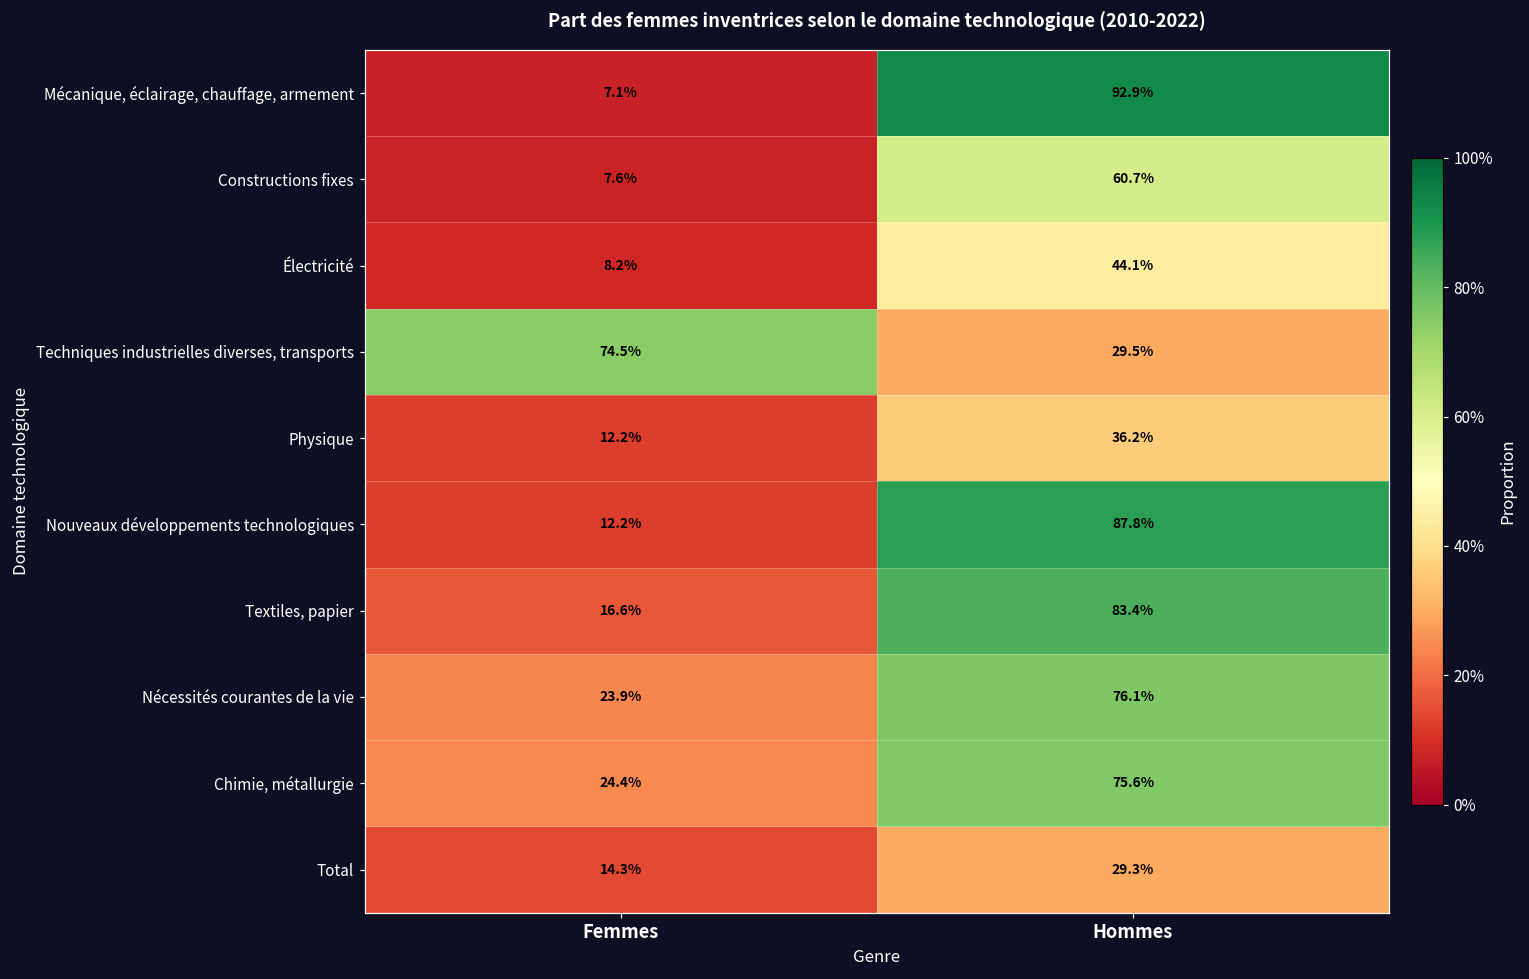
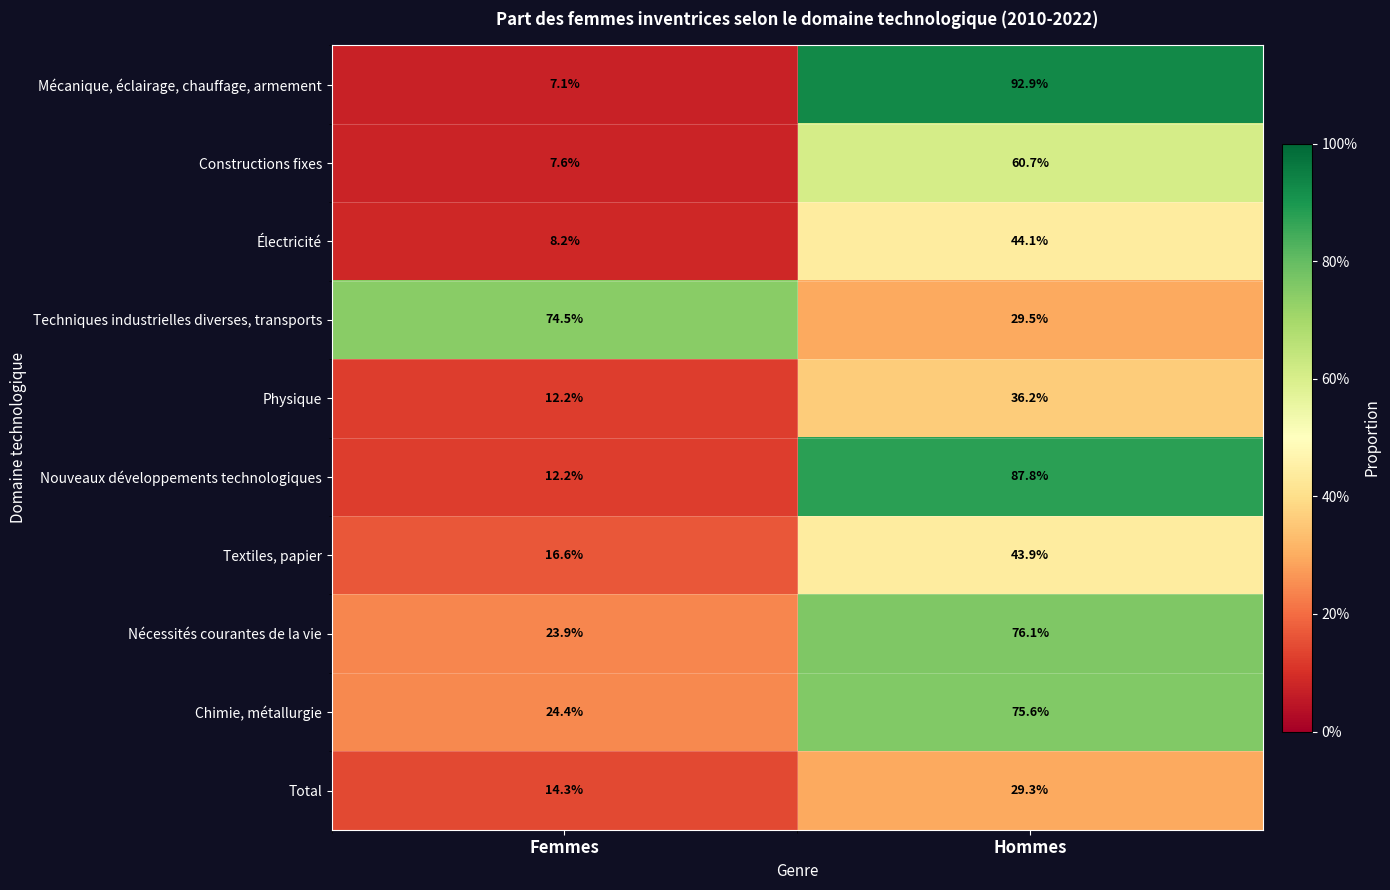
  {
    "Mécanique, éclairage, chauffage, armement": {
      "Femmes": "7.1%",
      "Hommes": "92.9%"
    },
    "Constructions fixes": {
      "Femmes": "7.6%",
      "Hommes": "60.7%"
    },
    "Électricité": {
      "Femmes": "8.2%",
      "Hommes": "44.1%"
    },
    "Techniques industrielles diverses, transports": {
      "Femmes": "74.5%",
      "Hommes": "29.5%"
    },
    "Physique": {
      "Femmes": "12.2%",
      "Hommes": "36.2%"
    },
    "Nouveaux développements technologiques": {
      "Femmes": "12.2%",
      "Hommes": "87.8%"
    },
    "Textiles, papier": {
      "Femmes": "16.6%",
-     "Hommes": "83.4%"
+     "Hommes": "43.9%"
    },
    "Nécessités courantes de la vie": {
      "Femmes": "23.9%",
      "Hommes": "76.1%"
    },
    "Chimie, métallurgie": {
      "Femmes": "24.4%",
      "Hommes": "75.6%"
    },
    "Total": {
      "Femmes": "14.3%",
      "Hommes": "29.3%"
    }
  }
